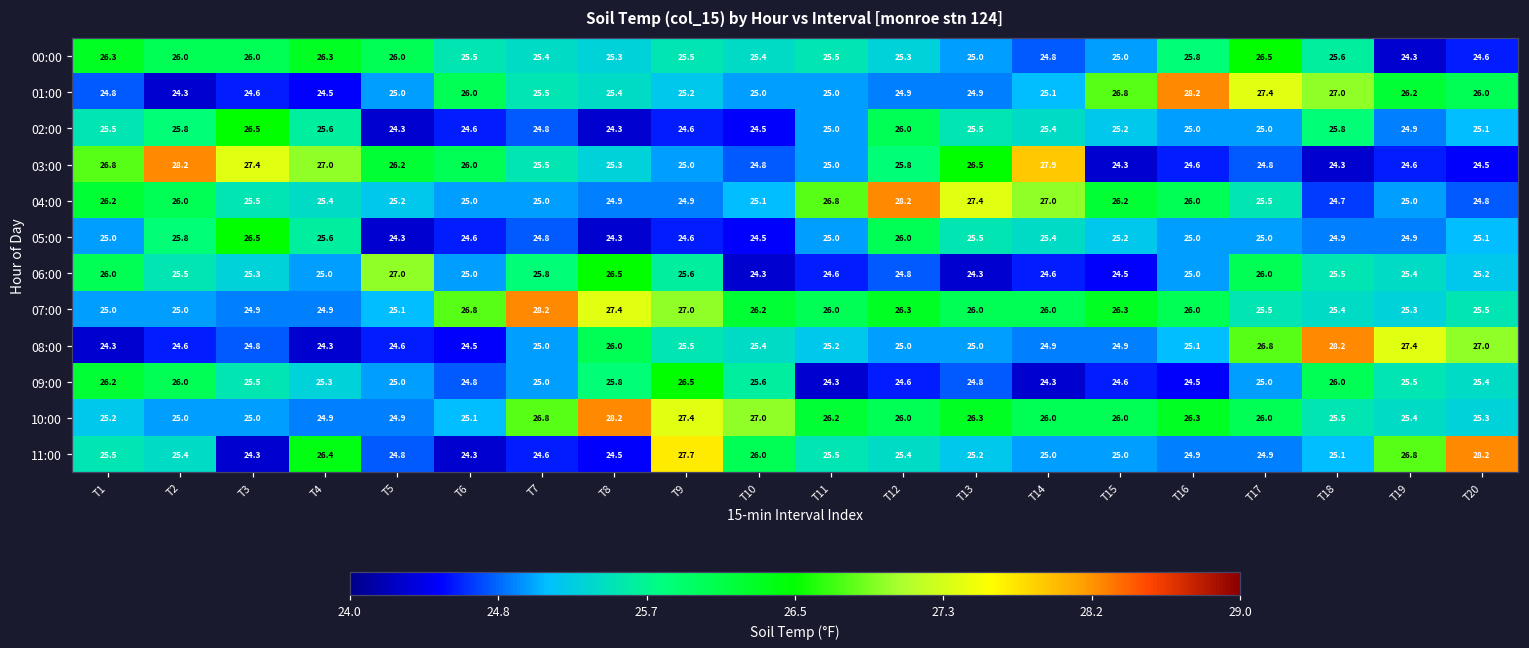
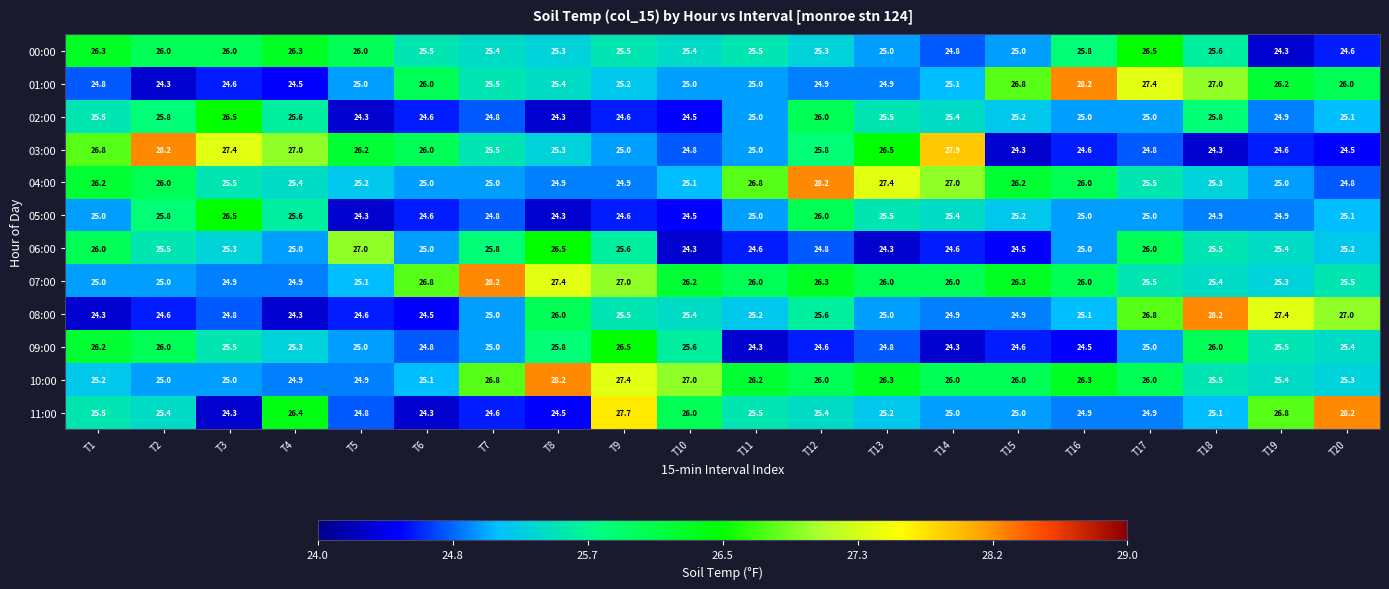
  {
    "04:00": {
      "T1": 26.2,
      "T2": 26.0,
      "T3": 25.5,
      "T4": 25.4,
      "T5": 25.2,
      "T6": 25.0,
      "T7": 25.0,
      "T8": 24.9,
      "T9": 24.9,
      "T10": 25.1,
      "T11": 26.8,
      "T12": 28.2,
      "T13": 27.4,
      "T14": 27.0,
      "T15": 26.2,
      "T16": 26.0,
      "T17": 25.5,
-     "T18": 24.7,
+     "T18": 25.3,
      "T19": 25.0,
      "T20": 24.8
    },
    "08:00": {
      "T1": 24.3,
      "T2": 24.6,
      "T3": 24.8,
      "T4": 24.3,
      "T5": 24.6,
      "T6": 24.5,
      "T7": 25.0,
      "T8": 26.0,
      "T9": 25.5,
      "T10": 25.4,
      "T11": 25.2,
-     "T12": 25.0,
+     "T12": 25.6,
      "T13": 25.0,
      "T14": 24.9,
      "T15": 24.9,
      "T16": 25.1,
      "T17": 26.8,
      "T18": 28.2,
      "T19": 27.4,
      "T20": 27.0
    }
  }
